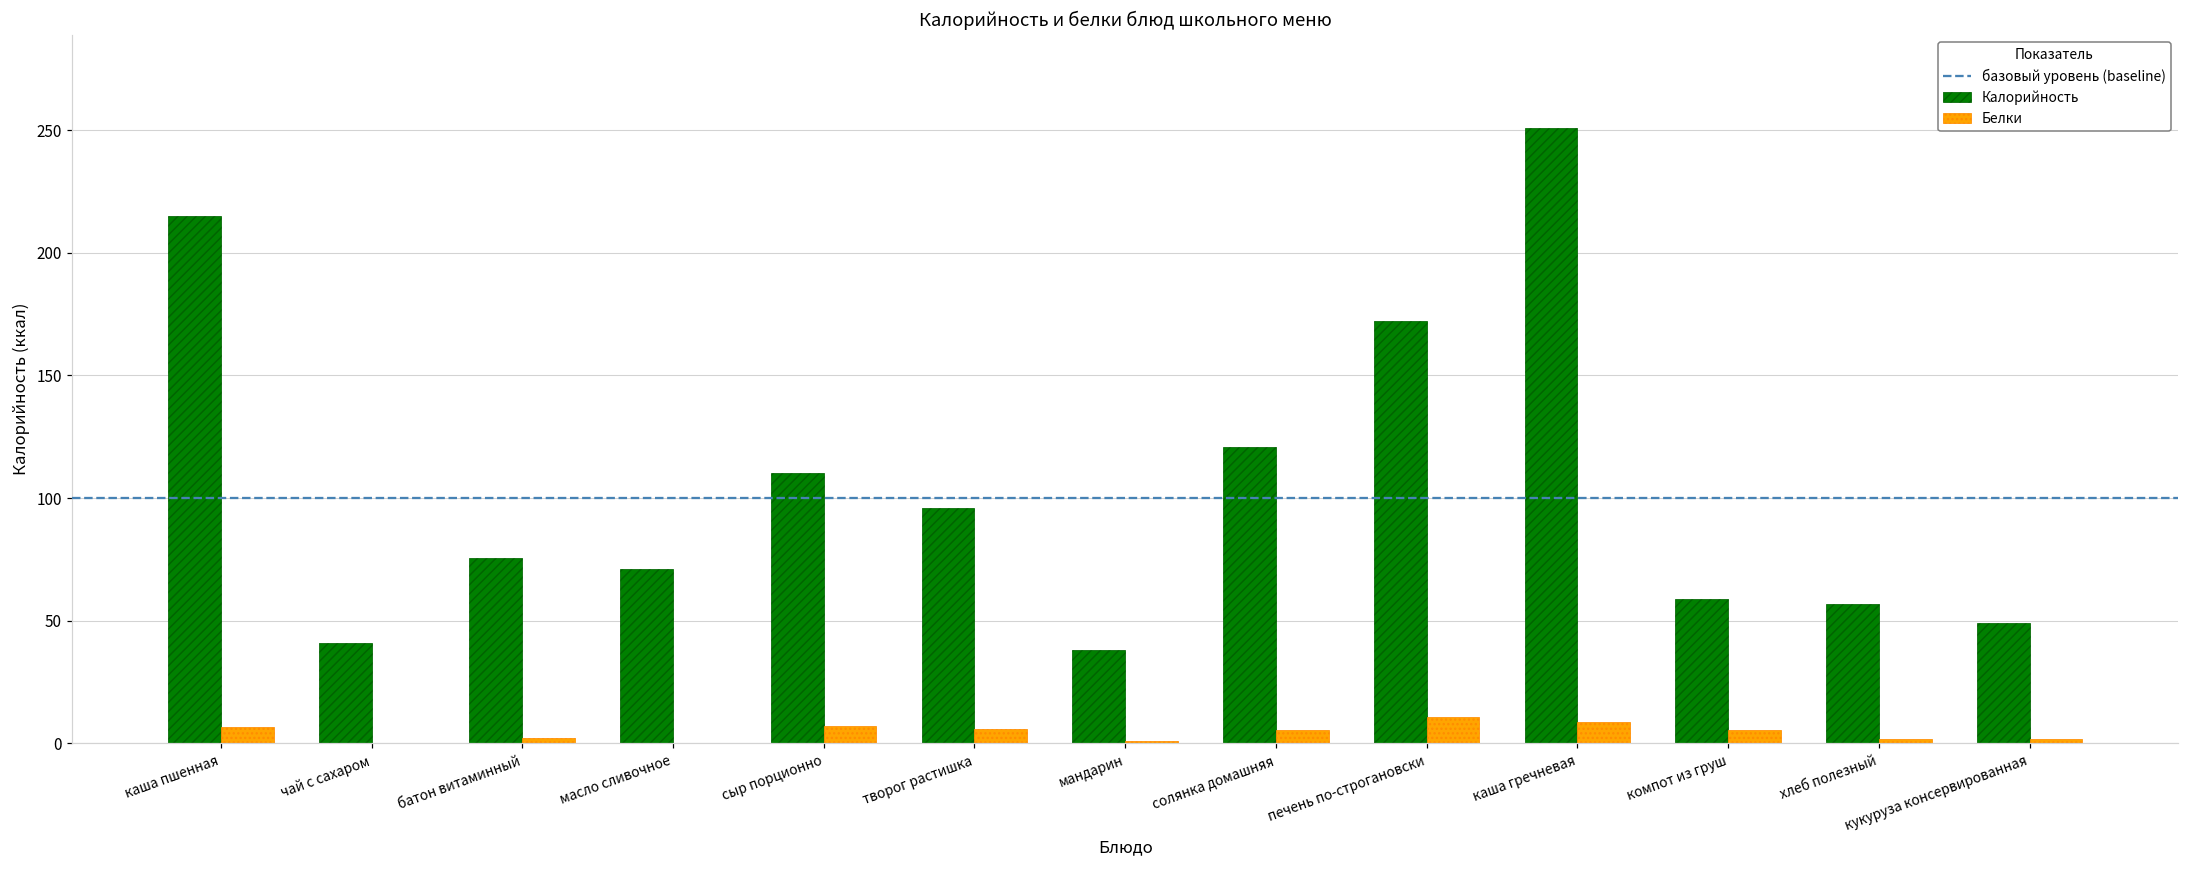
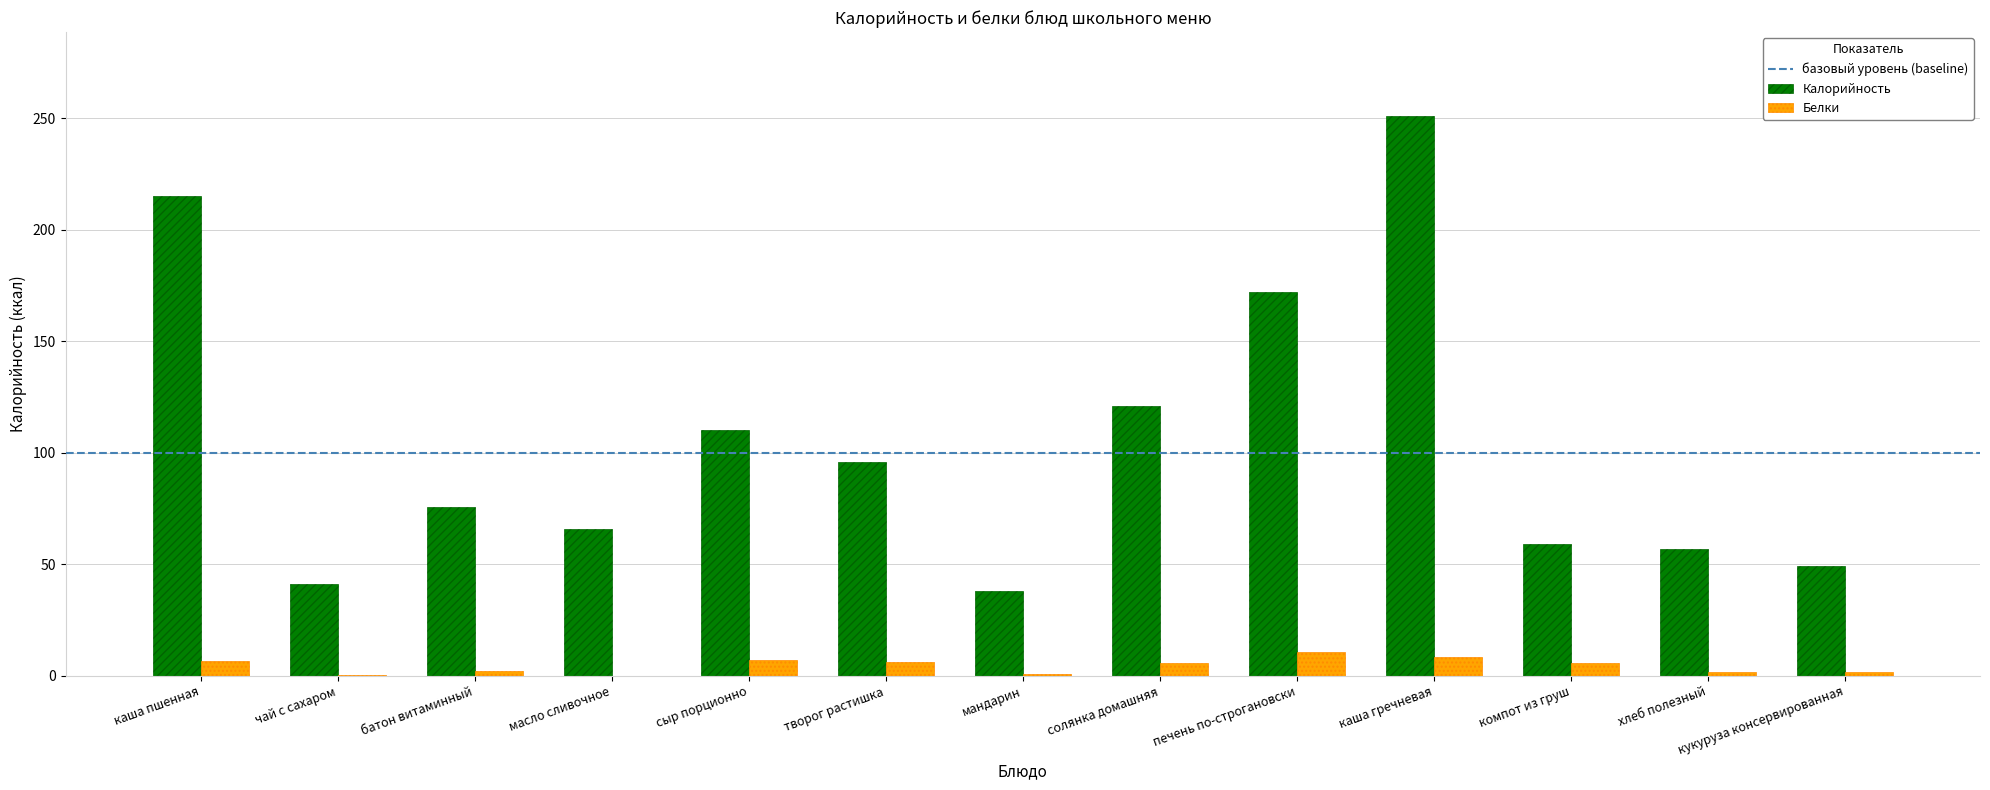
  {
    "Калорийность": {
      "каша пшенная": 215,
      "чай с сахаром": 41,
      "батон витаминный": 76,
-     "масло сливочное": 71,
+     "масло сливочное": 66,
      "сыр порционно": 110,
      "творог растишка": 96,
      "мандарин": 38,
      "солянка домашняя": 121,
      "печень по-строгановски": 172,
      "каша гречневая": 251,
      "компот из груш": 59,
      "хлеб полезный": 57,
      "кукуруза консервированная": 49
    },
    "Белки": {
      "каша пшенная": 7,
      "батон витаминный": 2,
      "сыр порционно": 7,
      "творог растишка": 6,
      "солянка домашняя": 6,
      "печень по-строгановски": 11,
      "каша гречневая": 9,
      "компот из груш": 6,
      "хлеб полезный": 2,
      "кукуруза консервированная": 2
    }
  }
